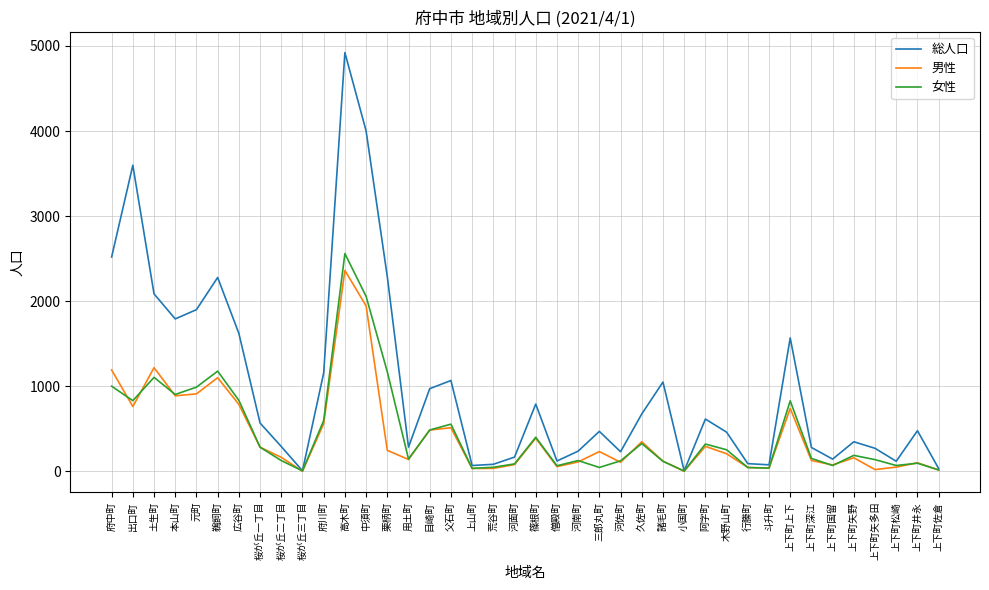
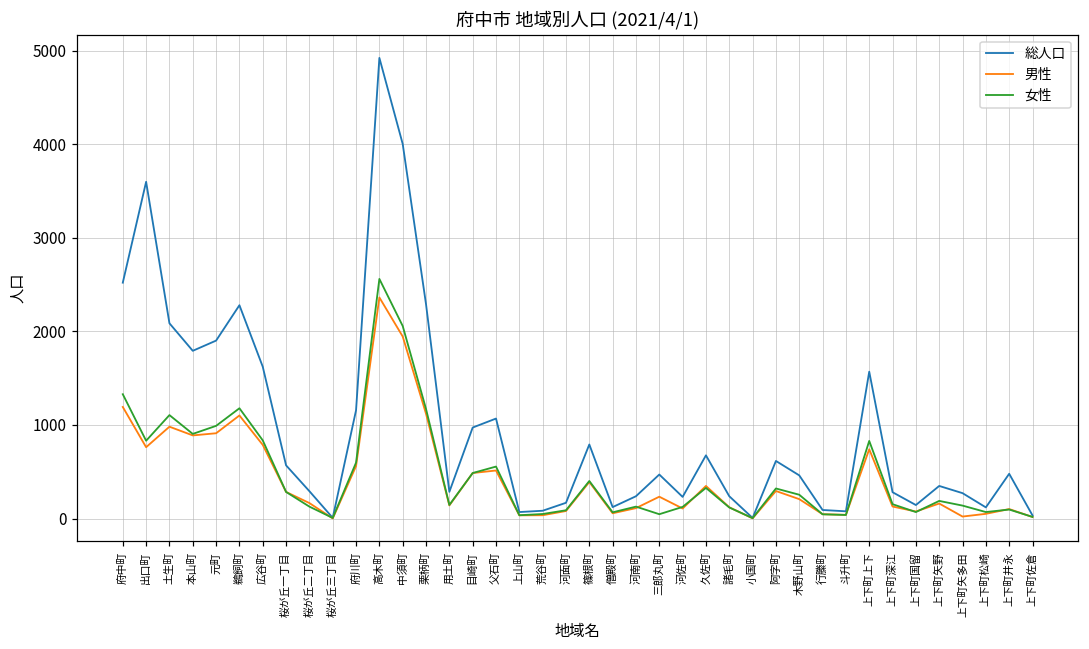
  {
    "総人口": {
      "府中町": 2500,
      "出口町": 3600,
      "土生町": 2100,
      "本山町": 1800,
      "元町": 1900,
      "鵜飼町": 2300,
      "広谷町": 1600,
      "桜が丘一丁目": 600,
      "桜が丘二丁目": 300,
      "府川町": 1200,
      "高木町": 4900,
      "中須町": 4000,
      "栗柄町": 2300,
      "用土町": 300,
      "目崎町": 1000,
      "父石町": 1100,
      "上山町": 100,
      "荒谷町": 100,
      "河面町": 200,
      "篠根町": 800,
      "僧殿町": 100,
      "河南町": 200,
      "三郎丸町": 500,
      "河佐町": 200,
      "久佐町": 700,
-     "諸毛町": 1100,
+     "諸毛町": 200,
      "阿字町": 600,
      "木野山町": 500,
      "行縢町": 100,
      "斗升町": 100,
      "上下町上下": 1600,
      "上下町深江": 300,
      "上下町国留": 100,
      "上下町矢野": 300,
      "上下町矢多田": 300,
      "上下町松崎": 100,
      "上下町井永": 500
    },
    "男性": {
      "府中町": 1200,
      "出口町": 800,
-     "土生町": 1200,
+     "土生町": 1000,
      "元町": 900,
      "鵜飼町": 1100,
      "広谷町": 800,
      "桜が丘二丁目": 200,
      "府川町": 600,
      "高木町": 2400,
      "中須町": 1900,
-     "栗柄町": 200,
+     "栗柄町": 1100,
      "父石町": 500,
      "三郎丸町": 200,
      "木野山町": 200,
      "上下町上下": 700,
      "上下町矢多田": 0
    },
    "女性": {
-     "府中町": 1000,
+     "府中町": 1300,
      "出口町": 800,
      "土生町": 1100,
      "元町": 1000,
      "鵜飼町": 1200,
      "広谷町": 800,
      "桜が丘二丁目": 100,
      "府川町": 600,
      "高木町": 2600,
      "中須町": 2100,
      "栗柄町": 1200,
      "父石町": 600,
      "三郎丸町": 0,
      "木野山町": 300,
      "上下町上下": 800,
      "上下町矢多田": 100
    }
  }
